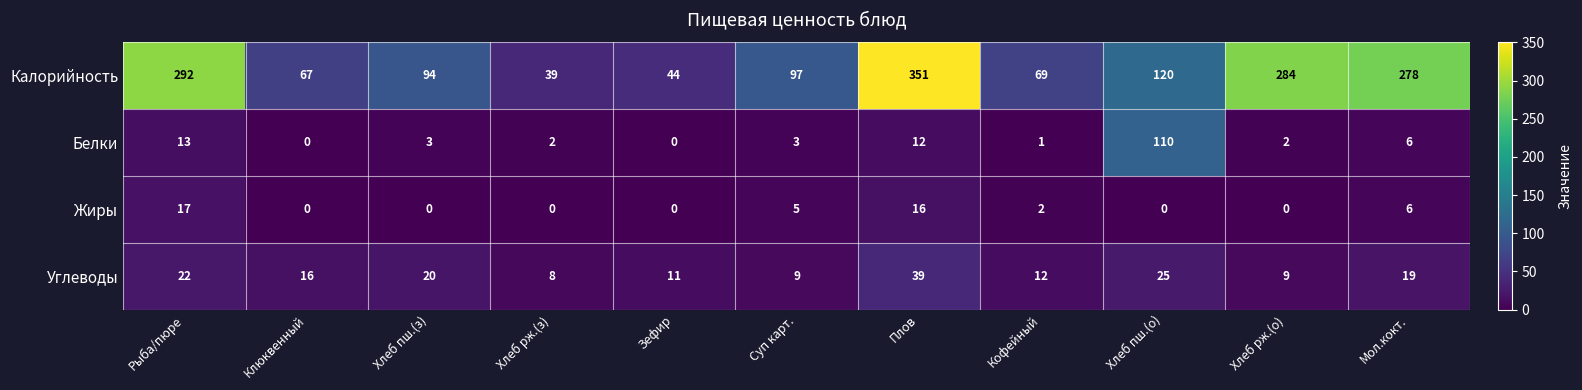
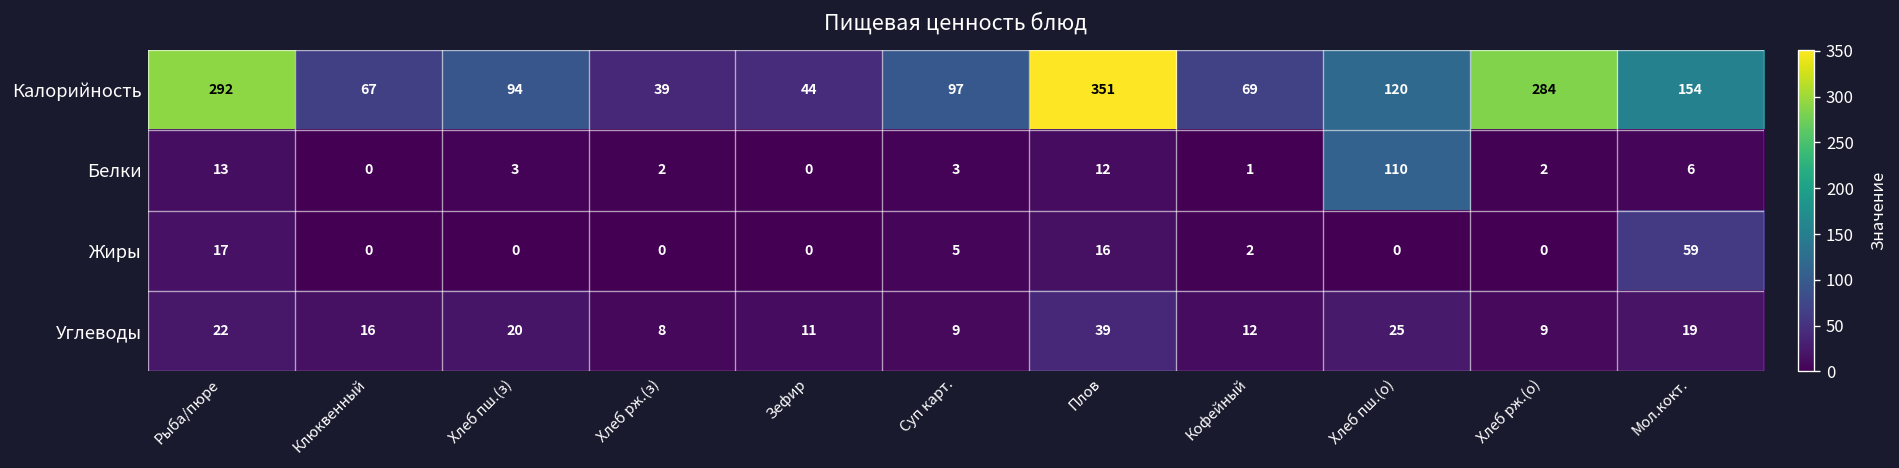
  {
    "Калорийность": {
      "Рыба/пюре": 292,
      "Клюквенный": 67,
      "Хлеб пш.(з)": 94,
      "Хлеб рж.(з)": 39,
      "Зефир": 44,
      "Суп карт.": 97,
      "Плов": 351,
      "Кофейный": 69,
      "Хлеб пш.(о)": 120,
      "Хлеб рж.(о)": 284,
-     "Мол.кокт.": 278
+     "Мол.кокт.": 154
    },
    "Белки": {
      "Рыба/пюре": 13,
      "Клюквенный": 0,
      "Хлеб пш.(з)": 3,
      "Хлеб рж.(з)": 2,
      "Зефир": 0,
      "Суп карт.": 3,
      "Плов": 12,
      "Кофейный": 1,
      "Хлеб пш.(о)": 110,
      "Хлеб рж.(о)": 2,
      "Мол.кокт.": 6
    },
    "Жиры": {
      "Рыба/пюре": 17,
      "Клюквенный": 0,
      "Хлеб пш.(з)": 0,
      "Хлеб рж.(з)": 0,
      "Зефир": 0,
      "Суп карт.": 5,
      "Плов": 16,
      "Кофейный": 2,
      "Хлеб пш.(о)": 0,
      "Хлеб рж.(о)": 0,
-     "Мол.кокт.": 6
+     "Мол.кокт.": 59
    },
    "Углеводы": {
      "Рыба/пюре": 22,
      "Клюквенный": 16,
      "Хлеб пш.(з)": 20,
      "Хлеб рж.(з)": 8,
      "Зефир": 11,
      "Суп карт.": 9,
      "Плов": 39,
      "Кофейный": 12,
      "Хлеб пш.(о)": 25,
      "Хлеб рж.(о)": 9,
      "Мол.кокт.": 19
    }
  }
